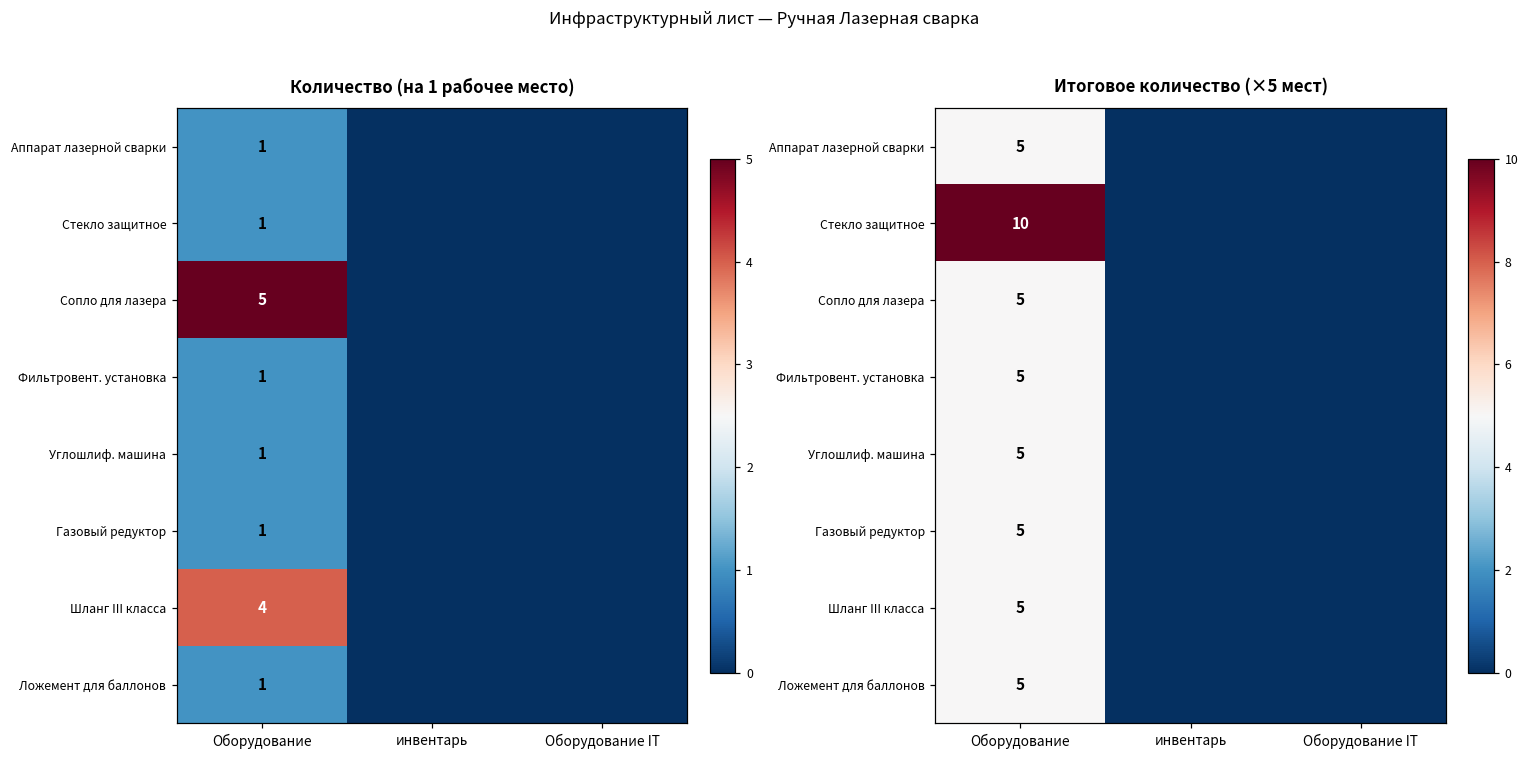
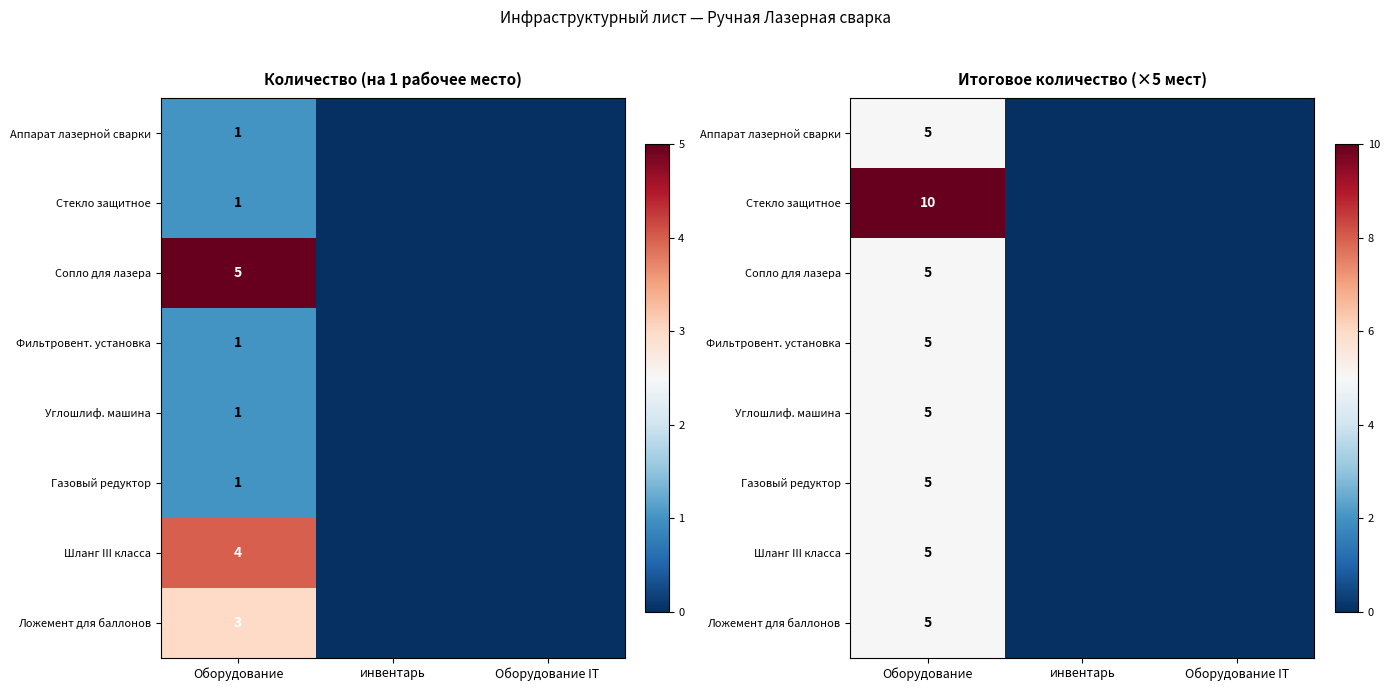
  {
    "Количество (на 1 рабочее место)": {
      "Аппарат лазерной сварки": {
        "Оборудование": 1
      },
      "Стекло защитное": {
        "Оборудование": 1
      },
      "Сопло для лазера": {
        "Оборудование": 5
      },
      "Фильтровент. установка": {
        "Оборудование": 1
      },
      "Углошлиф. машина": {
        "Оборудование": 1
      },
      "Газовый редуктор": {
        "Оборудование": 1
      },
      "Шланг III класса": {
        "Оборудование": 4
      },
      "Ложемент для баллонов": {
-       "Оборудование": 1
+       "Оборудование": 3
      }
    },
    "Итоговое количество (×5 мест)": {
      "Аппарат лазерной сварки": {
        "Оборудование": 5
      },
      "Стекло защитное": {
        "Оборудование": 10
      },
      "Сопло для лазера": {
        "Оборудование": 5
      },
      "Фильтровент. установка": {
        "Оборудование": 5
      },
      "Углошлиф. машина": {
        "Оборудование": 5
      },
      "Газовый редуктор": {
        "Оборудование": 5
      },
      "Шланг III класса": {
        "Оборудование": 5
      },
      "Ложемент для баллонов": {
        "Оборудование": 5
      }
    }
  }
